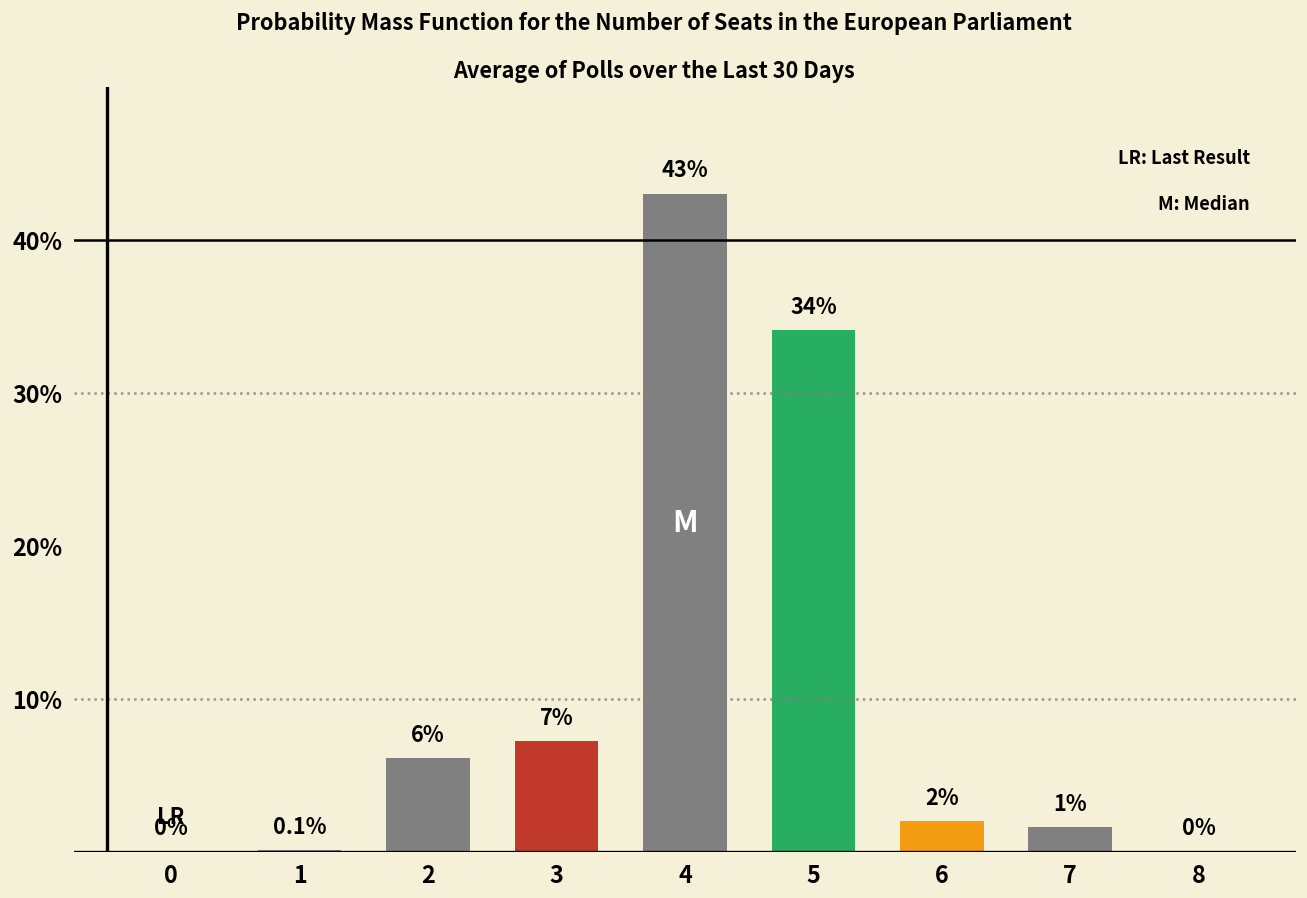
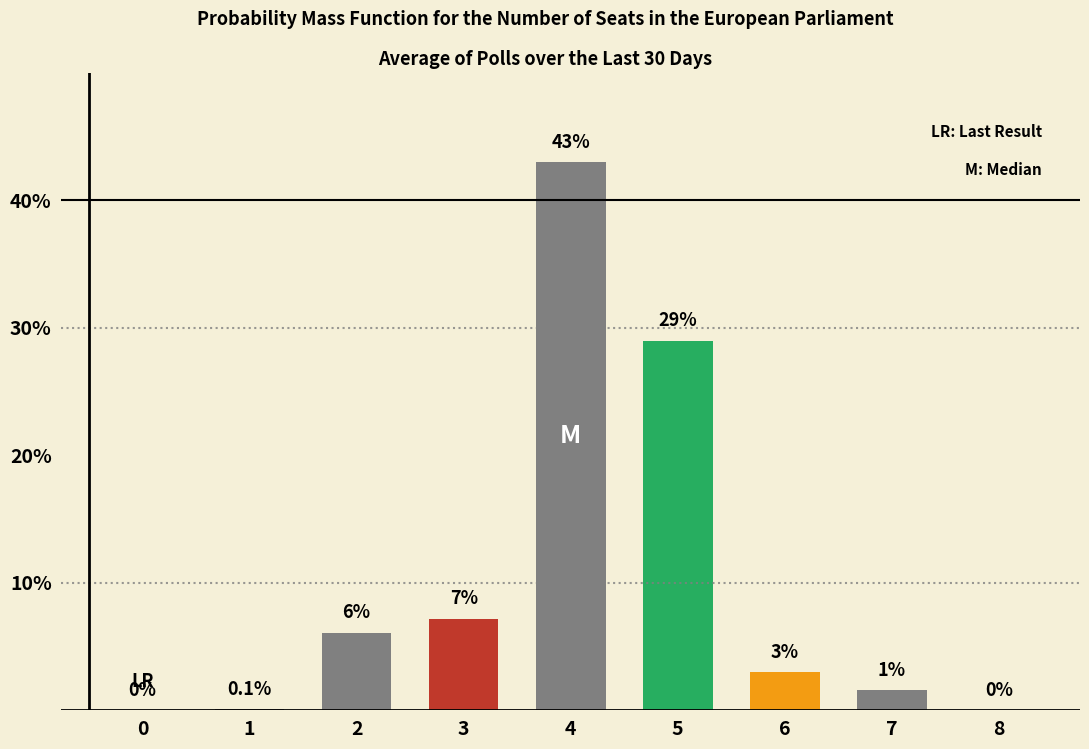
  {
    "1": "0.1%",
    "2": "6%",
    "3": "7%",
    "4": "43%",
-   "5": "34%",
-   "6": "2%",
+   "5": "29%",
+   "6": "3%",
    "8": "0%"
  }
